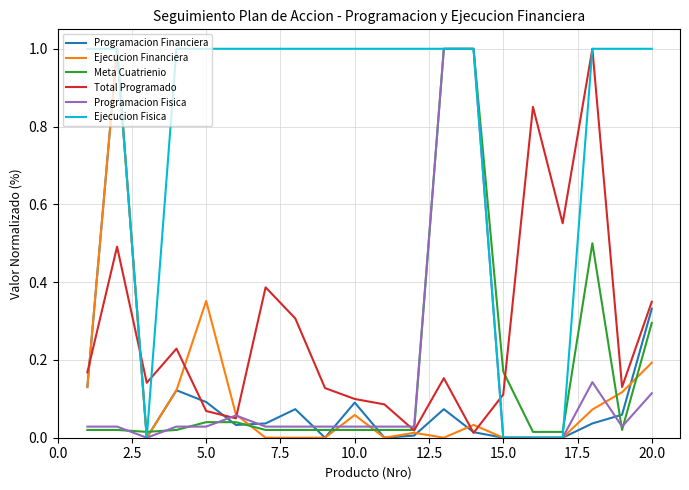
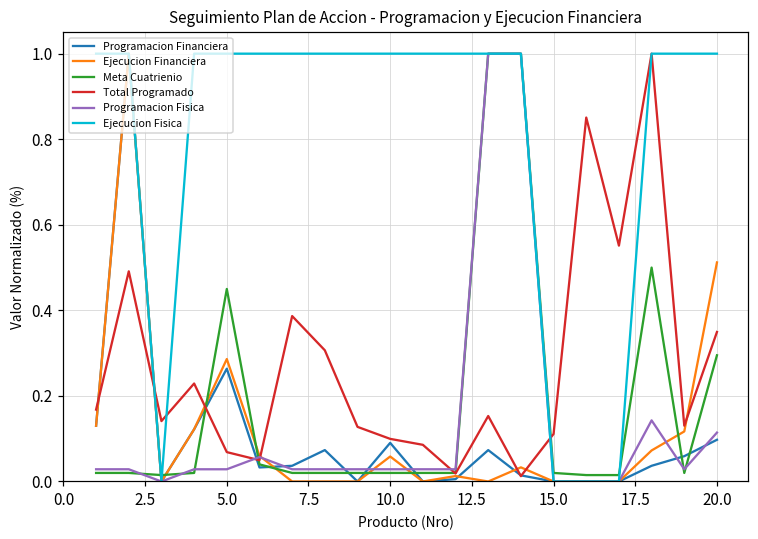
  {
    "Programacion Financiera": {
-     "5.0": 0.09,
+     "5.0": 0.26,
      "10.0": 0.09,
-     "20.0": 0.33
+     "20.0": 0.10
    },
    "Ejecucion Financiera": {
-     "5.0": 0.35,
+     "5.0": 0.29,
      "10.0": 0.06,
-     "20.0": 0.19
+     "20.0": 0.51
    },
    "Meta Cuatrienio": {
-     "5.0": 0.04,
+     "5.0": 0.45,
      "10.0": 0.02,
-     "15.0": 0.17,
+     "15.0": 0.02,
      "20.0": 0.30
    },
    "Total Programado": {
      "5.0": 0.07,
      "10.0": 0.10,
      "15.0": 0.11,
      "20.0": 0.35
    },
    "Programacion Fisica": {
      "5.0": 0.03,
      "10.0": 0.03,
      "20.0": 0.11
    },
    "Ejecucion Fisica": {
      "10.0": 1.00,
      "20.0": 1.00
    }
  }
